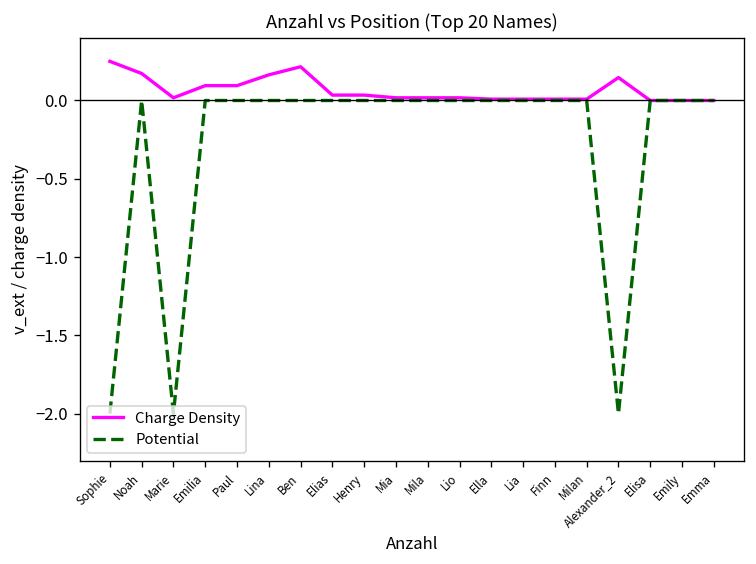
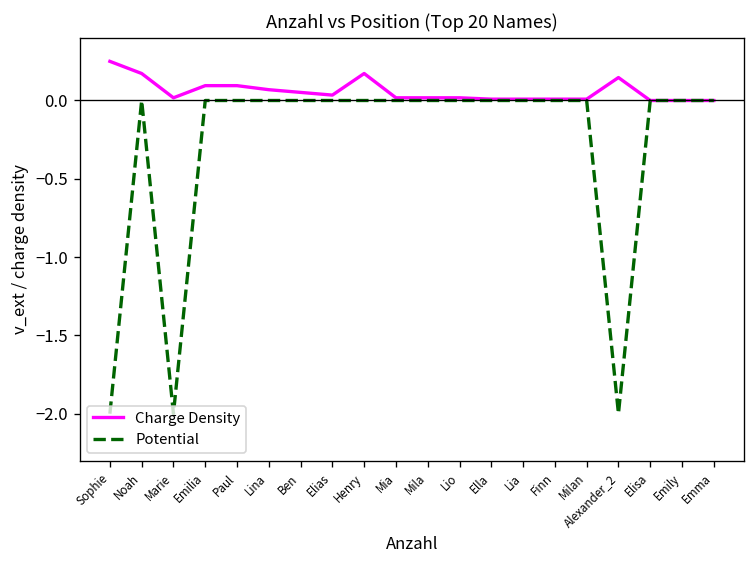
  {
    "Charge Density": {
      "Sophie": 0.25,
      "Noah": 0.17,
      "Marie": 0.02,
      "Emilia": 0.09,
      "Paul": 0.09,
-     "Lina": 0.16,
-     "Ben": 0.22,
+     "Lina": 0.07,
+     "Ben": 0.05,
      "Elias": 0.03,
-     "Henry": 0.03,
+     "Henry": 0.17,
      "Alexander_2": 0.15
    },
    "Potential": {
      "Noah": 0.00,
      "Emilia": 0.00,
      "Paul": 0.00,
      "Lina": 0.00,
      "Ben": 0.00,
      "Elias": 0.00,
      "Henry": 0.00,
      "Alexander_2": -2.00
    }
  }
